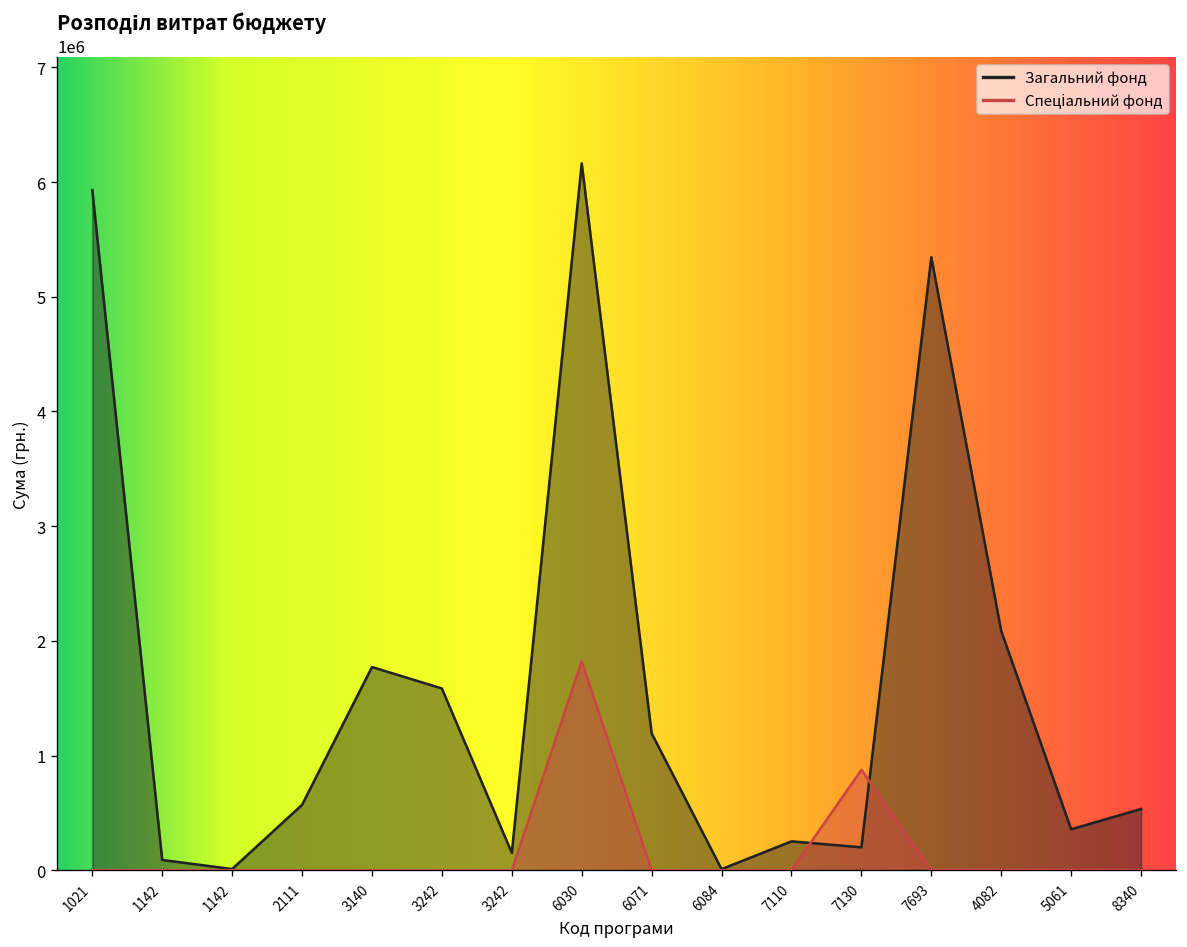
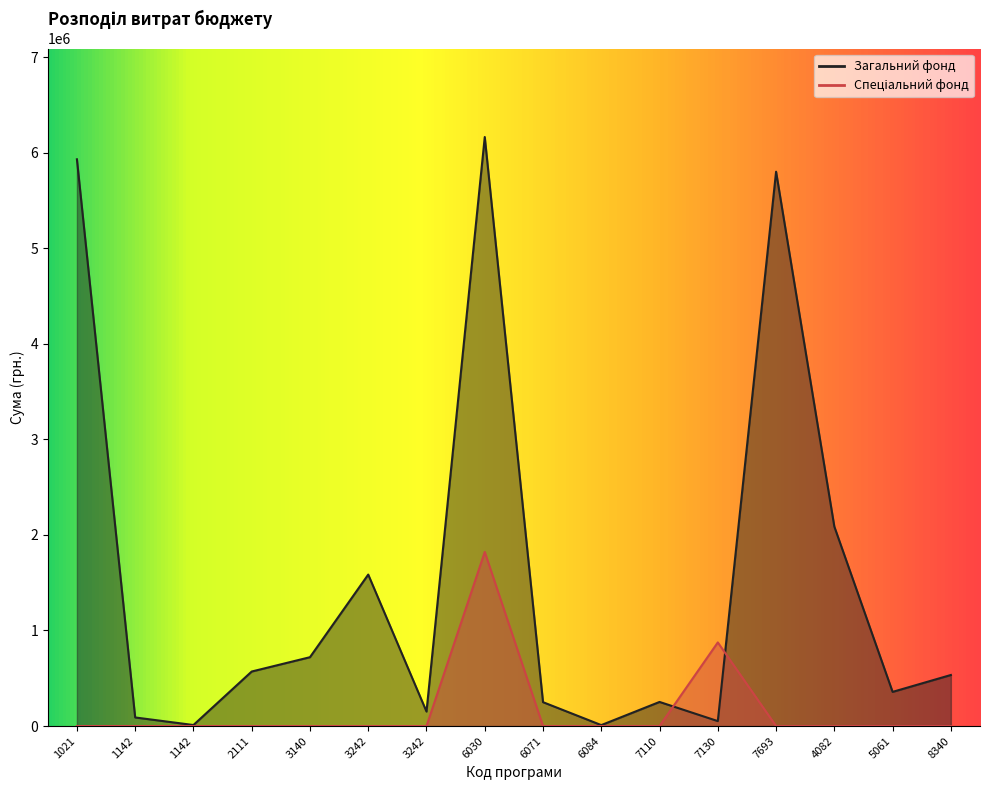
  {
    "Загальний фонд": {
      "1021": 5900000,
      "2111": 600000,
-     "3140": 1800000,
+     "3140": 700000,
      "6030": 6200000,
-     "6071": 1200000,
+     "6071": 300000,
      "7110": 300000,
-     "7130": 200000,
-     "7693": 5300000,
+     "7130": 100000,
+     "7693": 5800000,
      "4082": 2100000,
      "5061": 400000,
      "8340": 500000
    },
    "Спеціальний фонд": {
      "1021": 0,
      "2111": 0,
      "3140": 0,
      "6030": 1800000,
      "6071": 0,
      "7110": 0,
      "7130": 900000,
      "7693": 0,
      "4082": 0,
      "5061": 0,
      "8340": 0
    }
  }
